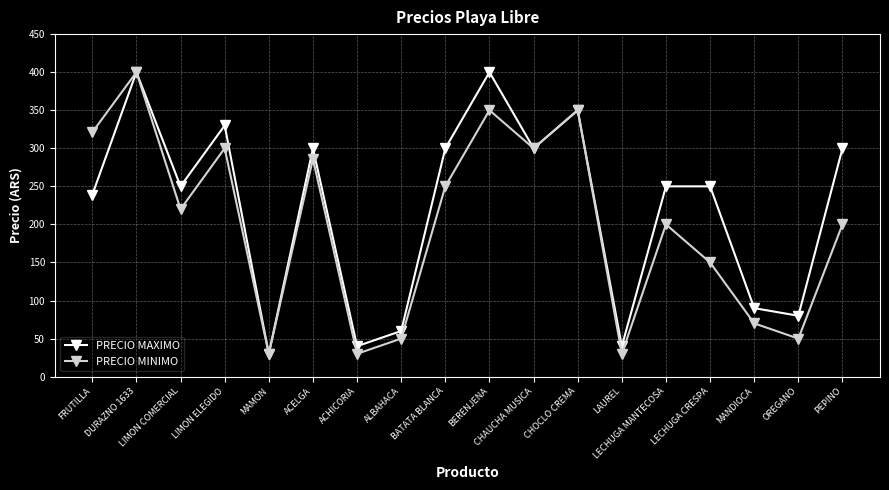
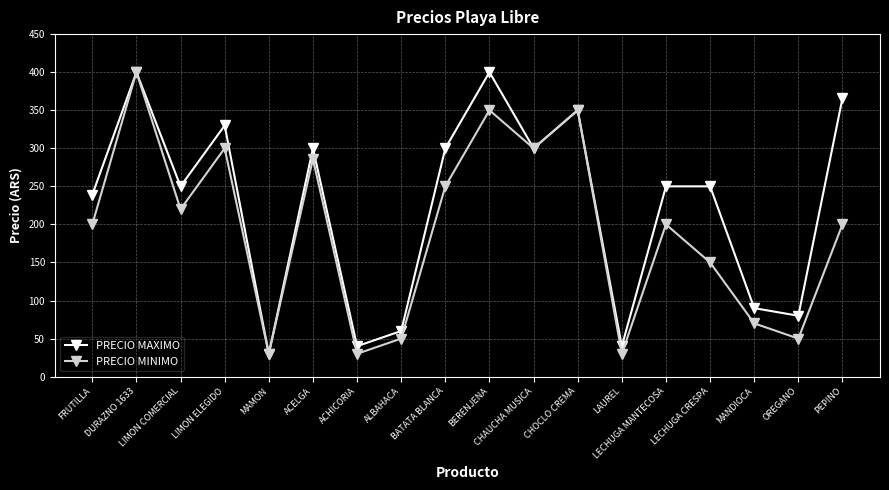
  {
    "PRECIO MAXIMO": {
      "FRUTILLA": 240,
      "LIMON COMERCIAL": 250,
      "LIMON ELEGIDO": 330,
      "ACELGA": 300,
      "ACHICORIA": 40,
      "ALBAHACA": 60,
      "BATATA BLANCA": 300,
      "BERENJENA": 400,
      "LAUREL": 40,
      "LECHUGA MANTECOSA": 250,
      "LECHUGA CRESPA": 250,
      "MANDIOCA": 90,
      "OREGANO": 80,
-     "PEPINO": 300
+     "PEPINO": 370
    },
    "PRECIO MINIMO": {
-     "FRUTILLA": 320,
+     "FRUTILLA": 200,
      "LIMON COMERCIAL": 220,
      "LIMON ELEGIDO": 300,
      "ACELGA": 290,
      "ACHICORIA": 30,
      "ALBAHACA": 50,
      "BATATA BLANCA": 250,
      "BERENJENA": 350,
      "LAUREL": 30,
      "LECHUGA MANTECOSA": 200,
      "LECHUGA CRESPA": 150,
      "MANDIOCA": 70,
      "OREGANO": 50,
      "PEPINO": 200
    }
  }
